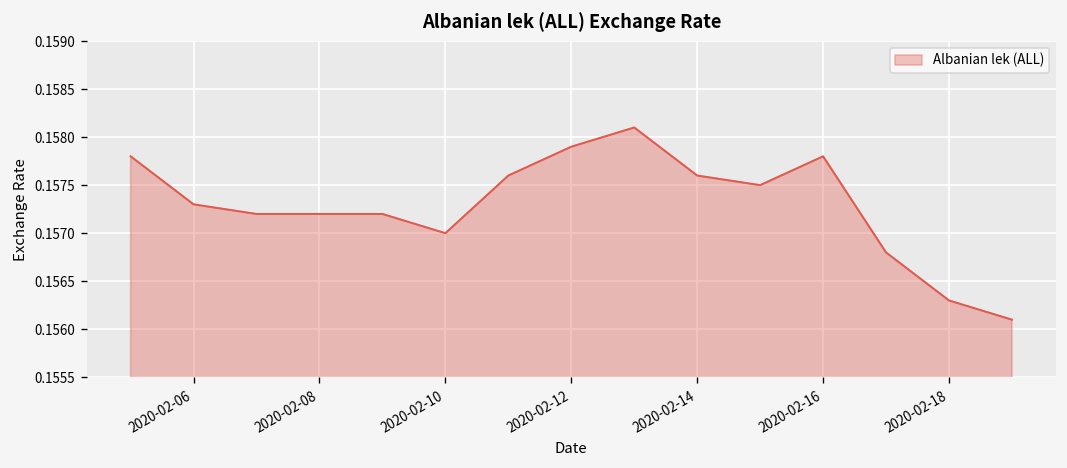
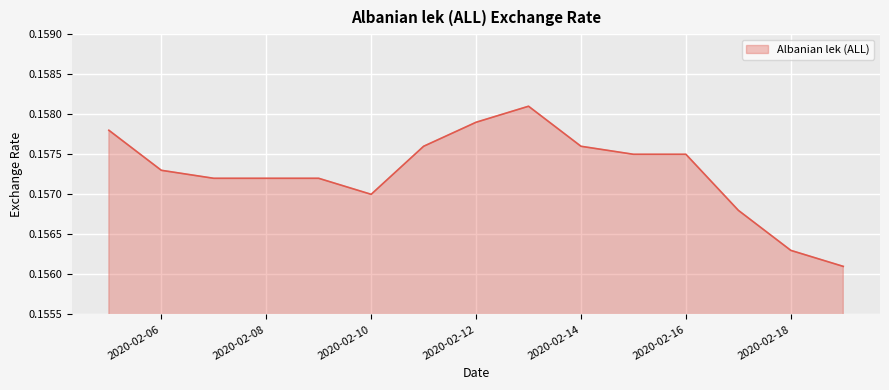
  {
    "2020-02-06": 0.1573,
    "2020-02-08": 0.1572,
    "2020-02-10": 0.1570,
    "2020-02-12": 0.1579,
    "2020-02-14": 0.1576,
-   "2020-02-16": 0.1578,
+   "2020-02-16": 0.1575,
    "2020-02-18": 0.1563
  }
